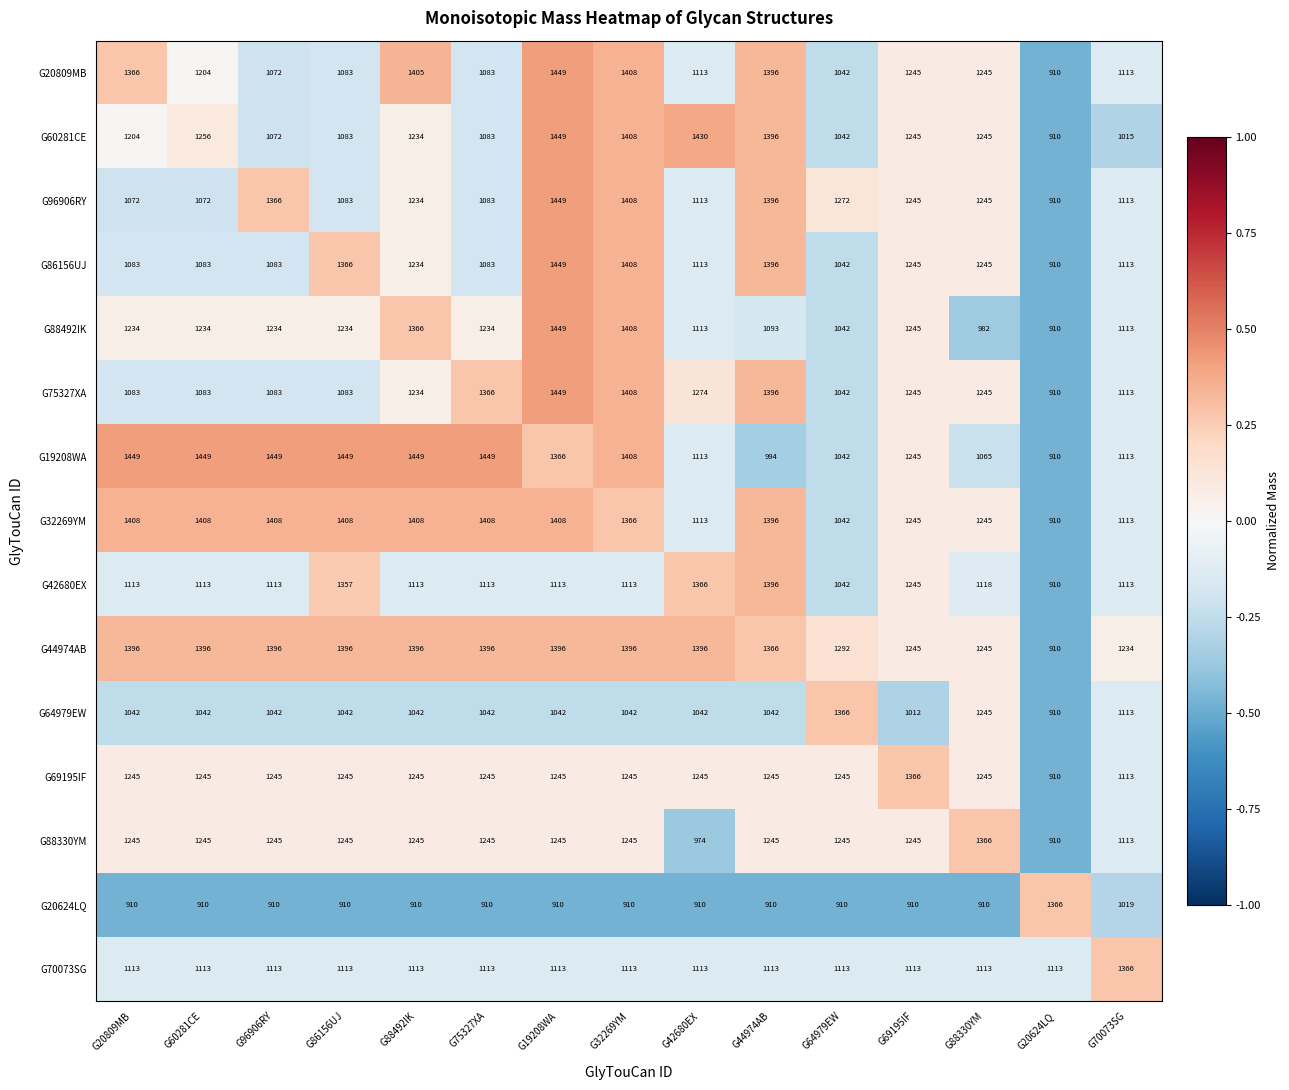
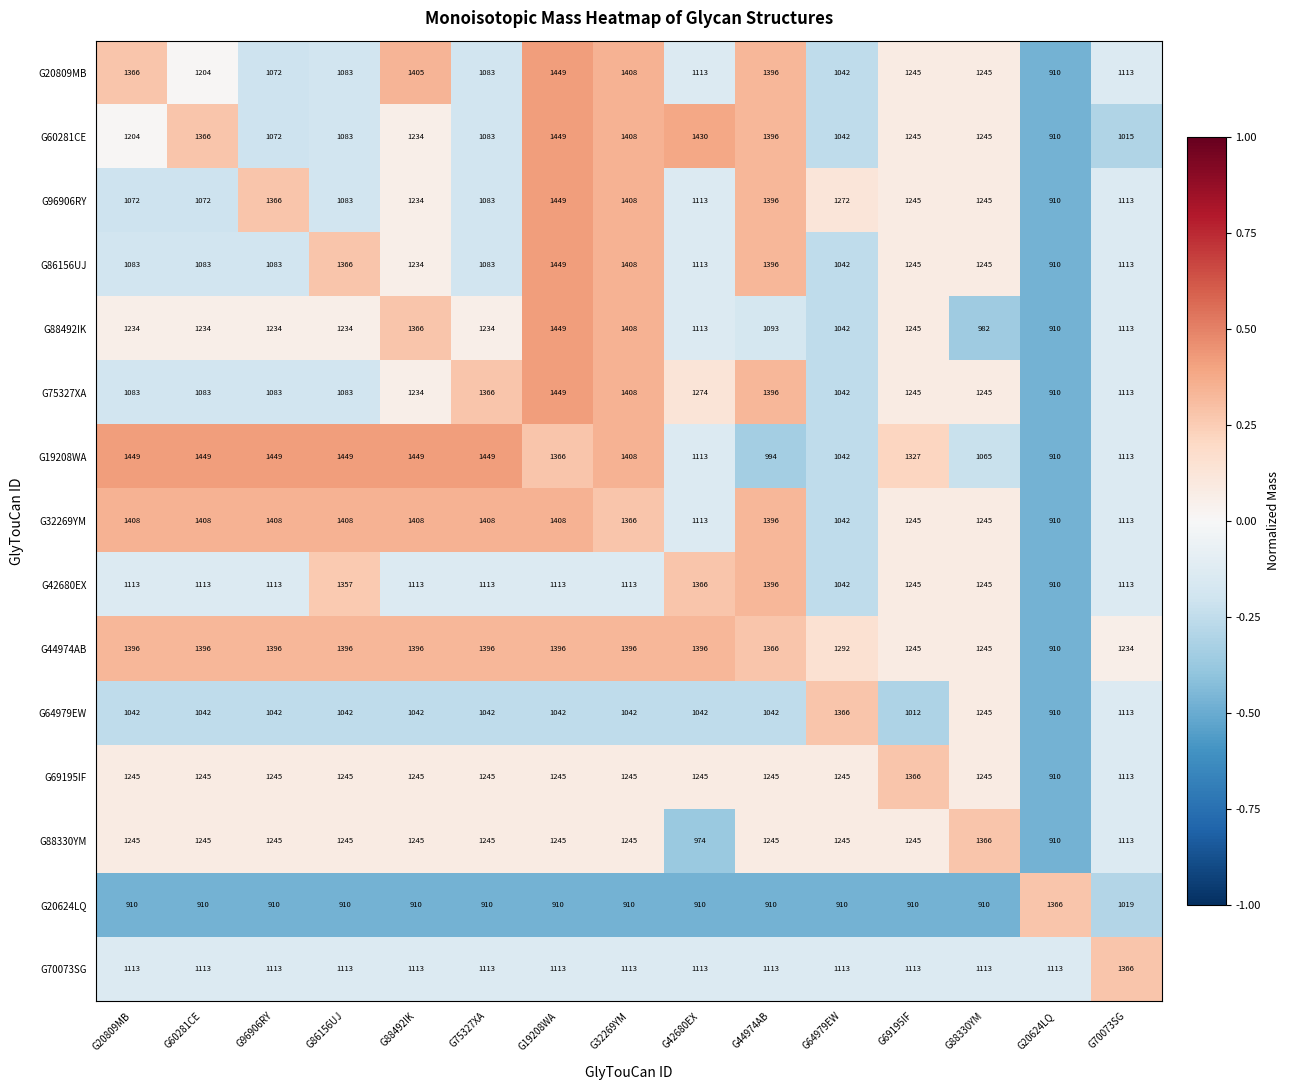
  {
    "G60281CE": {
      "G20809MB": 1204,
-     "G60281CE": 1256,
+     "G60281CE": 1366,
      "G96906RY": 1072,
      "G86156UJ": 1083,
      "G88492IK": 1234,
      "G75327XA": 1083,
      "G19208WA": 1449,
      "G32269YM": 1408,
      "G42680EX": 1430,
      "G44974AB": 1396,
      "G64979EW": 1042,
      "G69195IF": 1245,
      "G88330YM": 1245,
      "G20624LQ": 910,
      "G70073SG": 1015
    },
    "G19208WA": {
      "G20809MB": 1449,
      "G60281CE": 1449,
      "G96906RY": 1449,
      "G86156UJ": 1449,
      "G88492IK": 1449,
      "G75327XA": 1449,
      "G19208WA": 1366,
      "G32269YM": 1408,
      "G42680EX": 1113,
      "G44974AB": 994,
      "G64979EW": 1042,
-     "G69195IF": 1245,
+     "G69195IF": 1327,
      "G88330YM": 1065,
      "G20624LQ": 910,
      "G70073SG": 1113
    },
    "G42680EX": {
      "G20809MB": 1113,
      "G60281CE": 1113,
      "G96906RY": 1113,
      "G86156UJ": 1357,
      "G88492IK": 1113,
      "G75327XA": 1113,
      "G19208WA": 1113,
      "G32269YM": 1113,
      "G42680EX": 1366,
      "G44974AB": 1396,
      "G64979EW": 1042,
      "G69195IF": 1245,
-     "G88330YM": 1118,
+     "G88330YM": 1245,
      "G20624LQ": 910,
      "G70073SG": 1113
    }
  }
